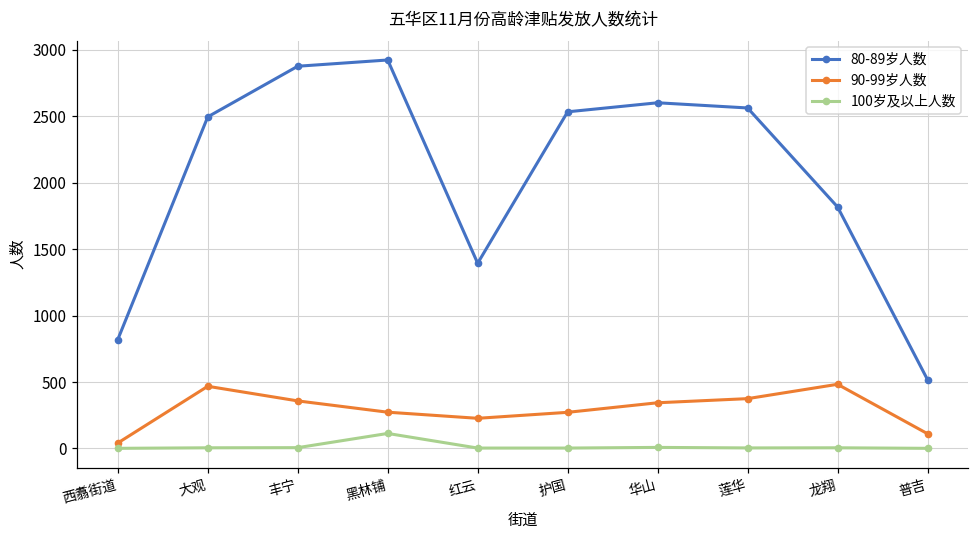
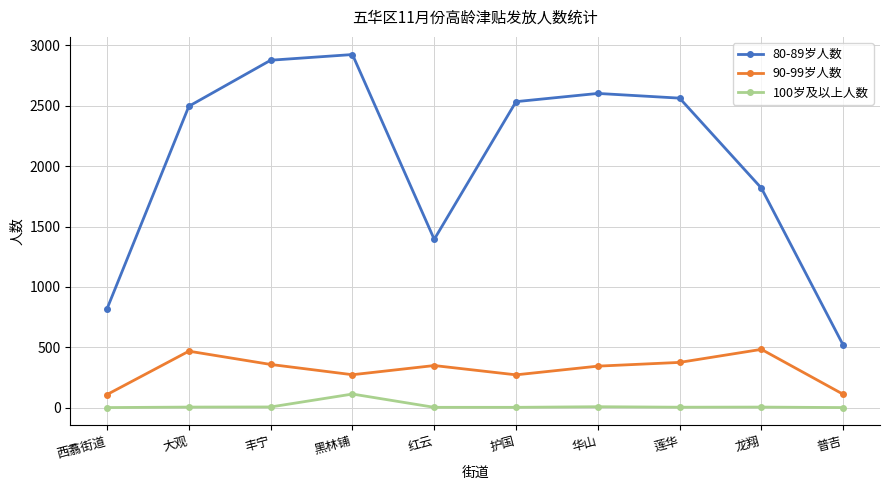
  {
    "80-89岁人数": {
      "西翥街道": 820,
      "大观": 2500,
      "丰宁": 2880,
      "黑林铺": 2920,
      "红云": 1390,
      "护国": 2530,
      "华山": 2600,
      "莲华": 2560,
      "龙翔": 1820,
      "普吉": 520
    },
    "90-99岁人数": {
-     "西翥街道": 40,
+     "西翥街道": 110,
      "大观": 470,
      "丰宁": 360,
      "黑林铺": 270,
-     "红云": 230,
+     "红云": 350,
      "护国": 270,
      "华山": 340,
      "莲华": 380,
      "龙翔": 480,
      "普吉": 110
    },
    "100岁及以上人数": {
      "西翥街道": 0,
      "大观": 10,
      "丰宁": 10,
      "黑林铺": 110,
      "红云": 0,
      "护国": 0,
      "华山": 10,
      "莲华": 0,
      "龙翔": 10,
      "普吉": 0
    }
  }
